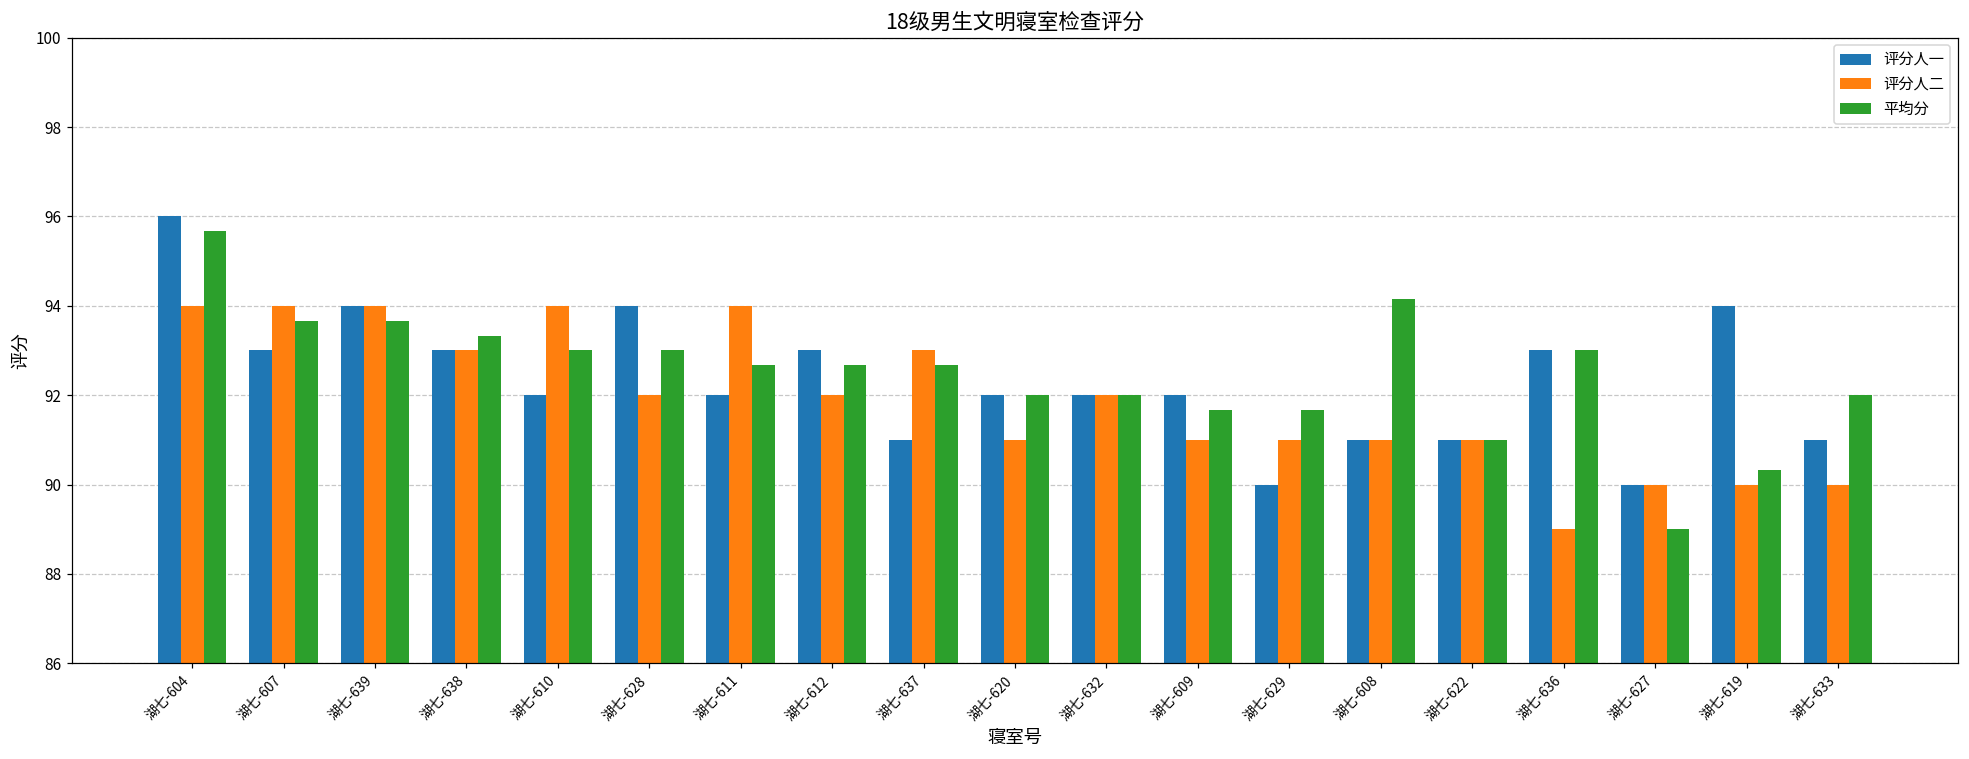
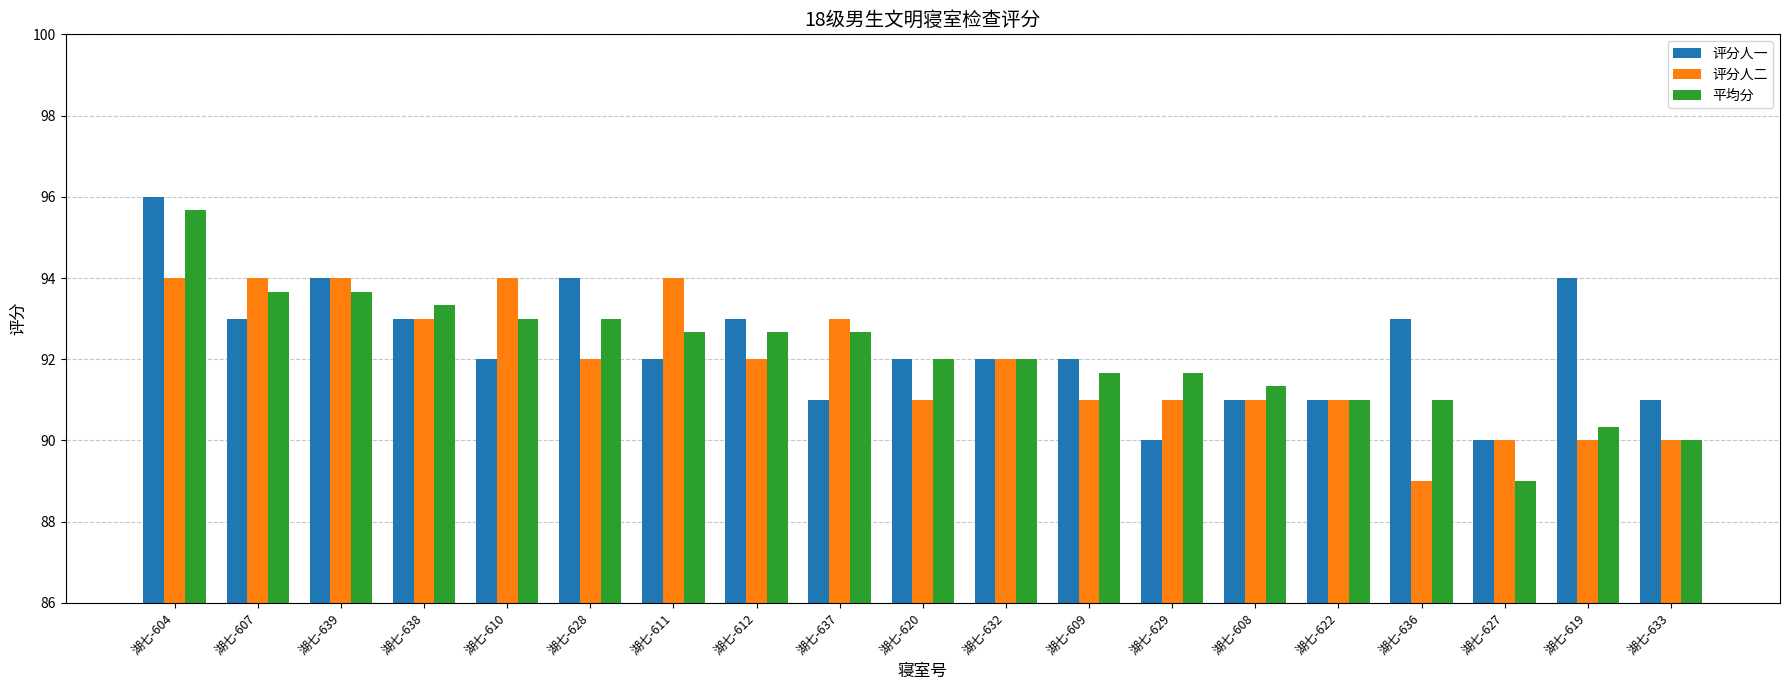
  {
    "评分人一": {
      "湖七-604": 96.0,
      "湖七-607": 93.0,
      "湖七-639": 94.0,
      "湖七-638": 93.0,
      "湖七-610": 92.0,
      "湖七-628": 94.0,
      "湖七-611": 92.0,
      "湖七-612": 93.0,
      "湖七-637": 91.0,
      "湖七-620": 92.0,
      "湖七-632": 92.0,
      "湖七-609": 92.0,
      "湖七-629": 90.0,
      "湖七-608": 91.0,
      "湖七-622": 91.0,
      "湖七-636": 93.0,
      "湖七-627": 90.0,
      "湖七-619": 94.0,
      "湖七-633": 91.0
    },
    "评分人二": {
      "湖七-604": 94.0,
      "湖七-607": 94.0,
      "湖七-639": 94.0,
      "湖七-638": 93.0,
      "湖七-610": 94.0,
      "湖七-628": 92.0,
      "湖七-611": 94.0,
      "湖七-612": 92.0,
      "湖七-637": 93.0,
      "湖七-620": 91.0,
      "湖七-632": 92.0,
      "湖七-609": 91.0,
      "湖七-629": 91.0,
      "湖七-608": 91.0,
      "湖七-622": 91.0,
      "湖七-636": 89.0,
      "湖七-627": 90.0,
      "湖七-619": 90.0,
      "湖七-633": 90.0
    },
    "平均分": {
      "湖七-604": 95.7,
      "湖七-607": 93.7,
      "湖七-639": 93.7,
      "湖七-638": 93.3,
      "湖七-610": 93.0,
      "湖七-628": 93.0,
      "湖七-611": 92.7,
      "湖七-612": 92.7,
      "湖七-637": 92.7,
      "湖七-620": 92.0,
      "湖七-632": 92.0,
      "湖七-609": 91.7,
      "湖七-629": 91.7,
-     "湖七-608": 94.2,
+     "湖七-608": 91.3,
      "湖七-622": 91.0,
-     "湖七-636": 93,
+     "湖七-636": 91,
      "湖七-627": 89.0,
      "湖七-619": 90.3,
-     "湖七-633": 92
+     "湖七-633": 90
    }
  }
